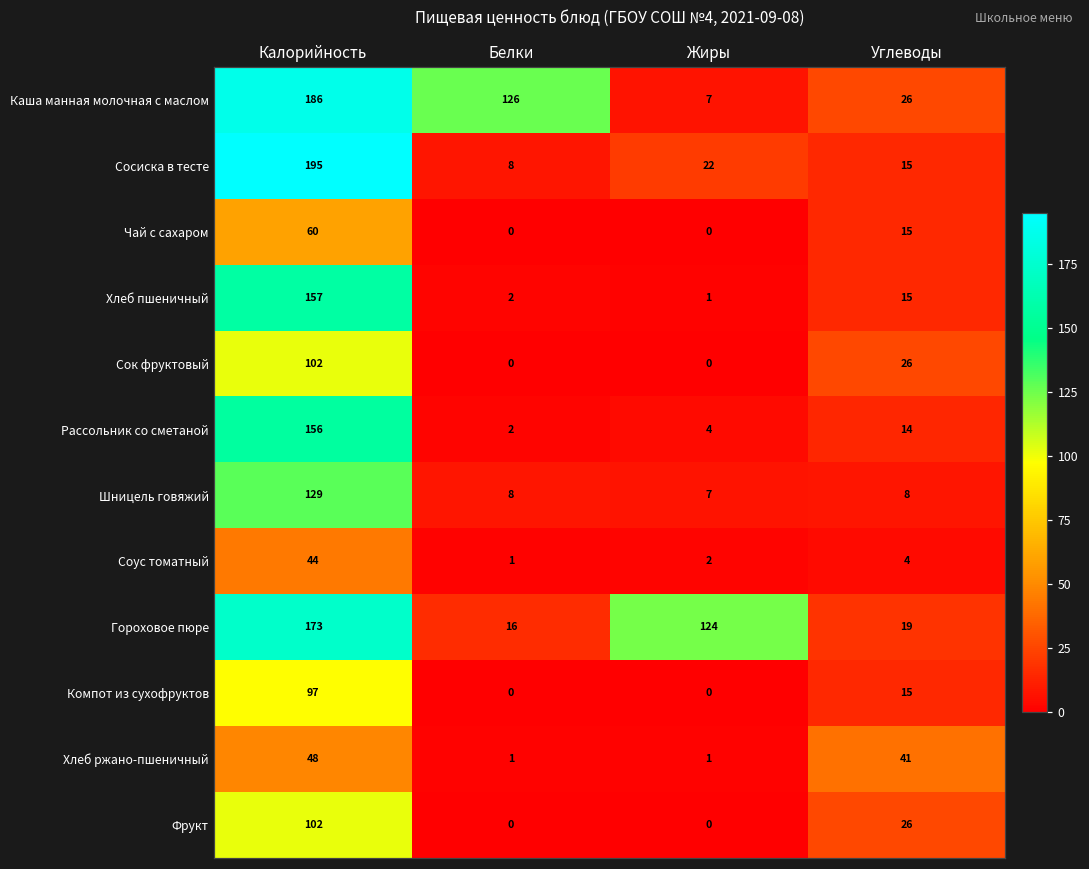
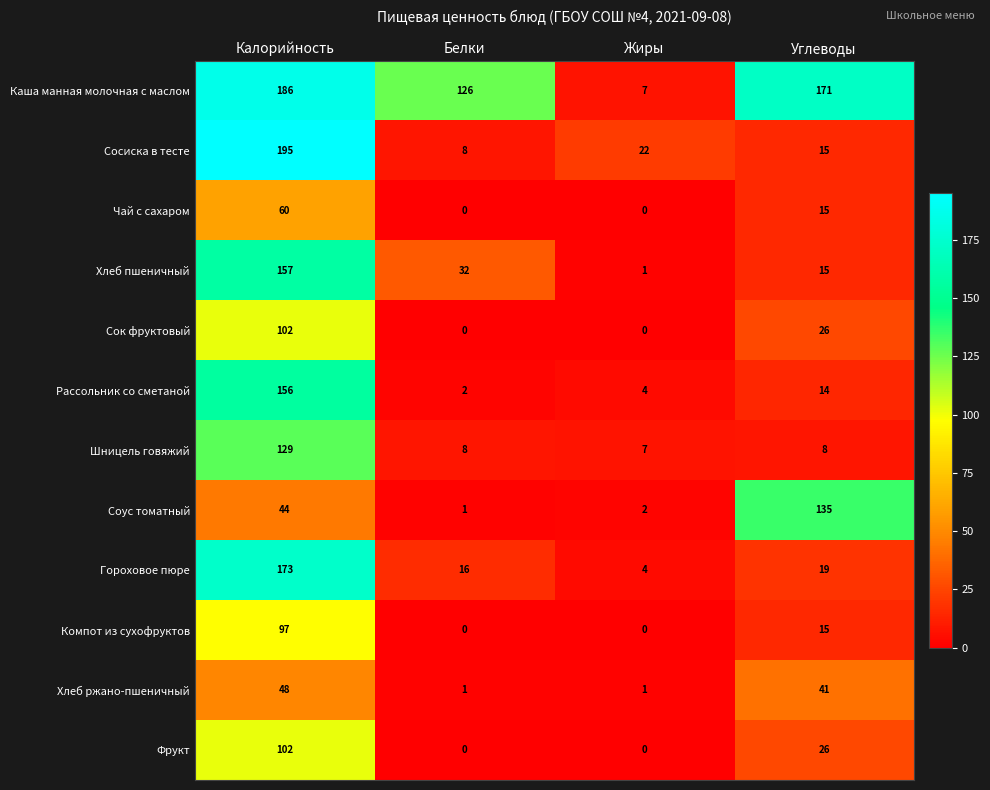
  {
    "Каша манная молочная с маслом": {
      "Калорийность": 186,
      "Белки": 126,
      "Жиры": 7,
-     "Углеводы": 26
+     "Углеводы": 171
    },
    "Сосиска в тесте": {
      "Калорийность": 195,
      "Белки": 8,
      "Жиры": 22,
      "Углеводы": 15
    },
    "Чай с сахаром": {
      "Калорийность": 60,
      "Белки": 0,
      "Жиры": 0,
      "Углеводы": 15
    },
    "Хлеб пшеничный": {
      "Калорийность": 157,
-     "Белки": 2,
+     "Белки": 32,
      "Жиры": 1,
      "Углеводы": 15
    },
    "Сок фруктовый": {
      "Калорийность": 102,
      "Белки": 0,
      "Жиры": 0,
      "Углеводы": 26
    },
    "Рассольник со сметаной": {
      "Калорийность": 156,
      "Белки": 2,
      "Жиры": 4,
      "Углеводы": 14
    },
    "Шницель говяжий": {
      "Калорийность": 129,
      "Белки": 8,
      "Жиры": 7,
      "Углеводы": 8
    },
    "Соус томатный": {
      "Калорийность": 44,
      "Белки": 1,
      "Жиры": 2,
-     "Углеводы": 4
+     "Углеводы": 135
    },
    "Гороховое пюре": {
      "Калорийность": 173,
      "Белки": 16,
-     "Жиры": 124,
+     "Жиры": 4,
      "Углеводы": 19
    },
    "Компот из сухофруктов": {
      "Калорийность": 97,
      "Белки": 0,
      "Жиры": 0,
      "Углеводы": 15
    },
    "Хлеб ржано-пшеничный": {
      "Калорийность": 48,
      "Белки": 1,
      "Жиры": 1,
      "Углеводы": 41
    },
    "Фрукт": {
      "Калорийность": 102,
      "Белки": 0,
      "Жиры": 0,
      "Углеводы": 26
    }
  }
